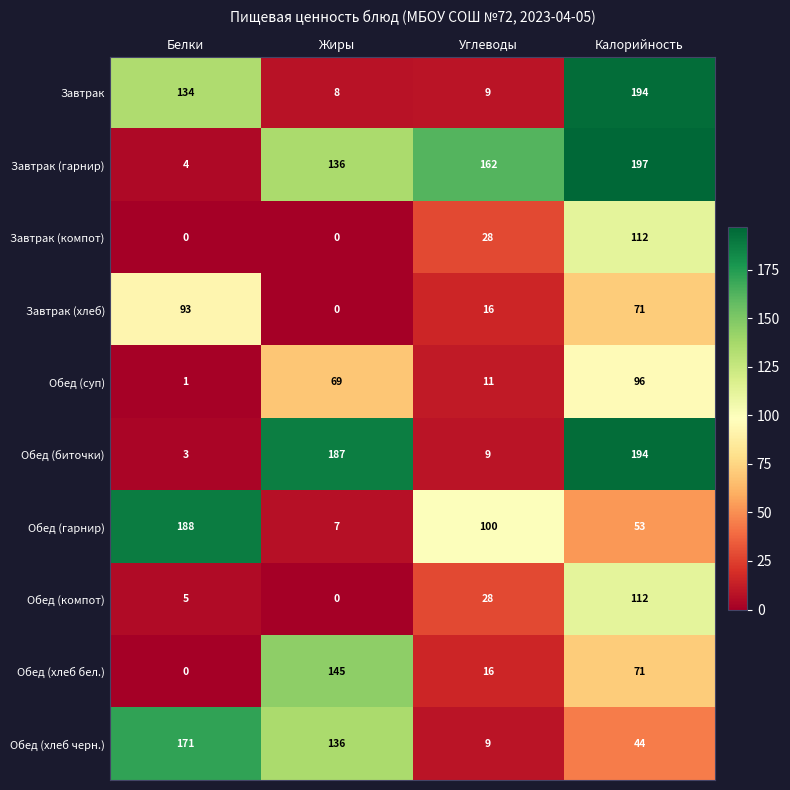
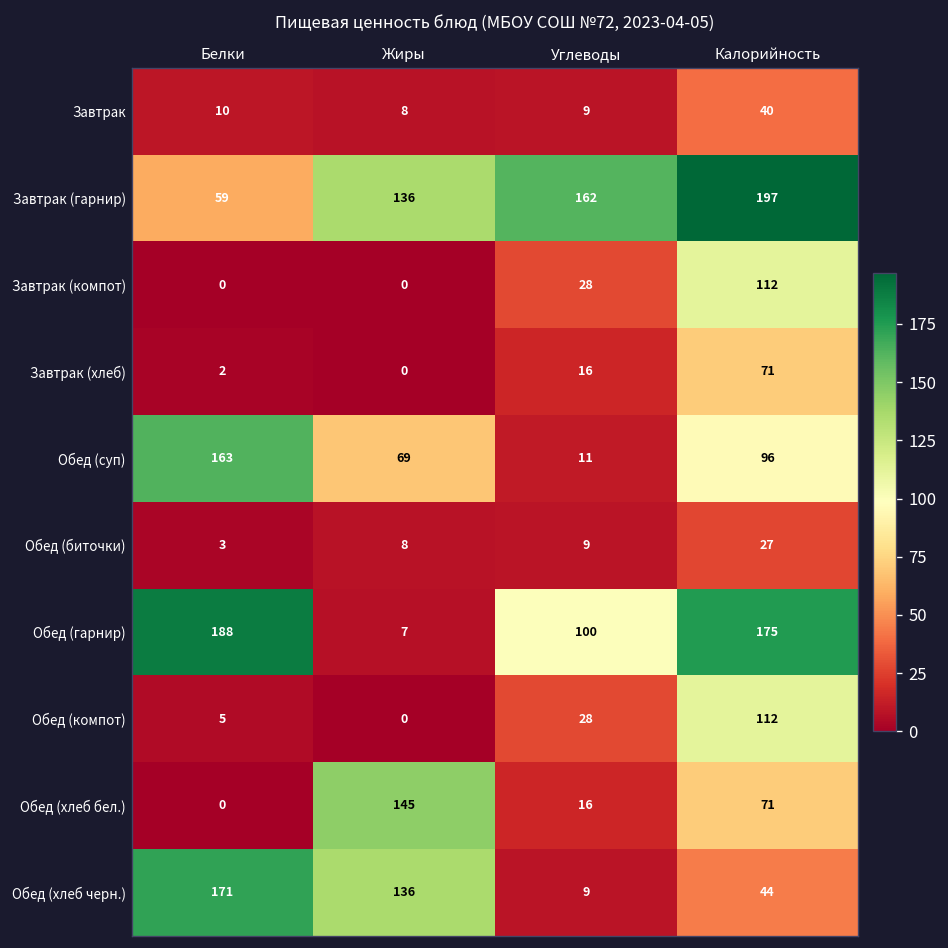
  {
    "Завтрак": {
-     "Белки": 134,
+     "Белки": 10,
      "Жиры": 8,
      "Углеводы": 9,
-     "Калорийность": 194
+     "Калорийность": 40
    },
    "Завтрак (гарнир)": {
-     "Белки": 4,
+     "Белки": 59,
      "Жиры": 136,
      "Углеводы": 162,
      "Калорийность": 197
    },
    "Завтрак (компот)": {
      "Белки": 0,
      "Жиры": 0,
      "Углеводы": 28,
      "Калорийность": 112
    },
    "Завтрак (хлеб)": {
-     "Белки": 93,
+     "Белки": 2,
      "Жиры": 0,
      "Углеводы": 16,
      "Калорийность": 71
    },
    "Обед (суп)": {
-     "Белки": 1,
+     "Белки": 163,
      "Жиры": 69,
      "Углеводы": 11,
      "Калорийность": 96
    },
    "Обед (биточки)": {
      "Белки": 3,
-     "Жиры": 187,
+     "Жиры": 8,
      "Углеводы": 9,
-     "Калорийность": 194
+     "Калорийность": 27
    },
    "Обед (гарнир)": {
      "Белки": 188,
      "Жиры": 7,
      "Углеводы": 100,
-     "Калорийность": 53
+     "Калорийность": 175
    },
    "Обед (компот)": {
      "Белки": 5,
      "Жиры": 0,
      "Углеводы": 28,
      "Калорийность": 112
    },
    "Обед (хлеб бел.)": {
      "Белки": 0,
      "Жиры": 145,
      "Углеводы": 16,
      "Калорийность": 71
    },
    "Обед (хлеб черн.)": {
      "Белки": 171,
      "Жиры": 136,
      "Углеводы": 9,
      "Калорийность": 44
    }
  }
